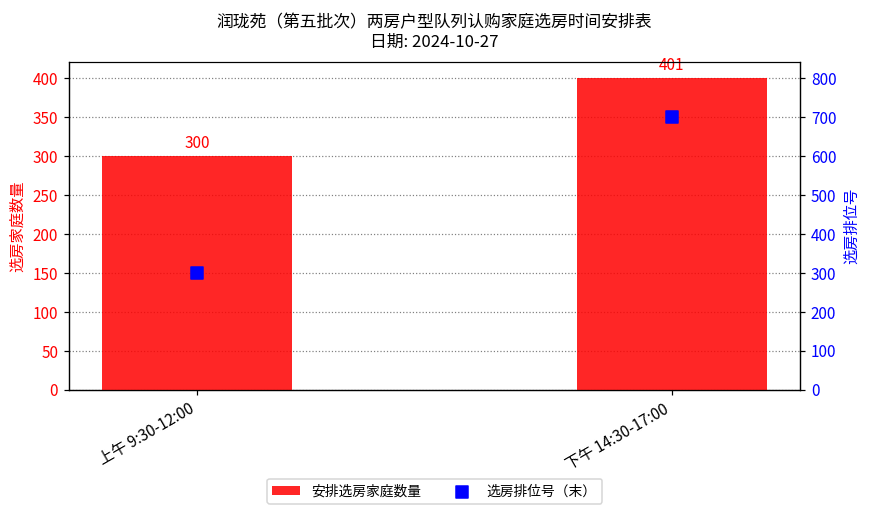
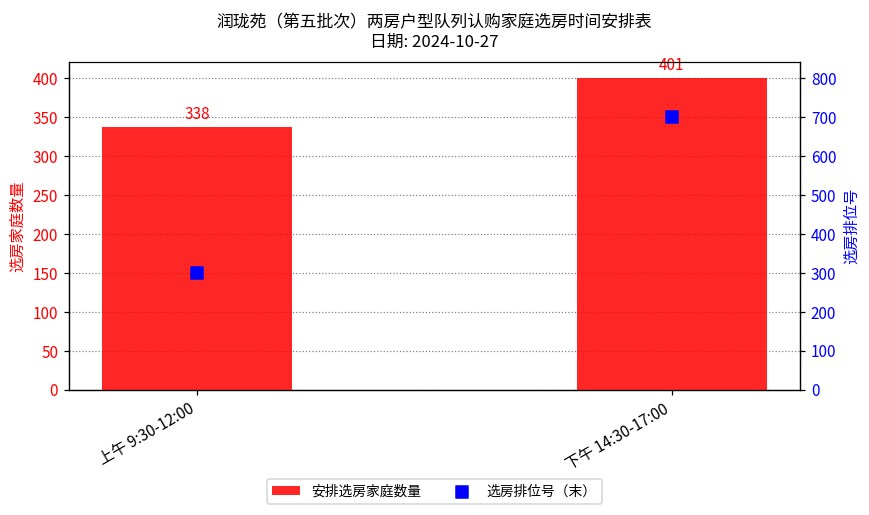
  {
    "安排选房家庭数量": {
-     "上午 9:30-12:00": 300,
+     "上午 9:30-12:00": 338,
      "下午 14:30-17:00": 401
    }
  }
